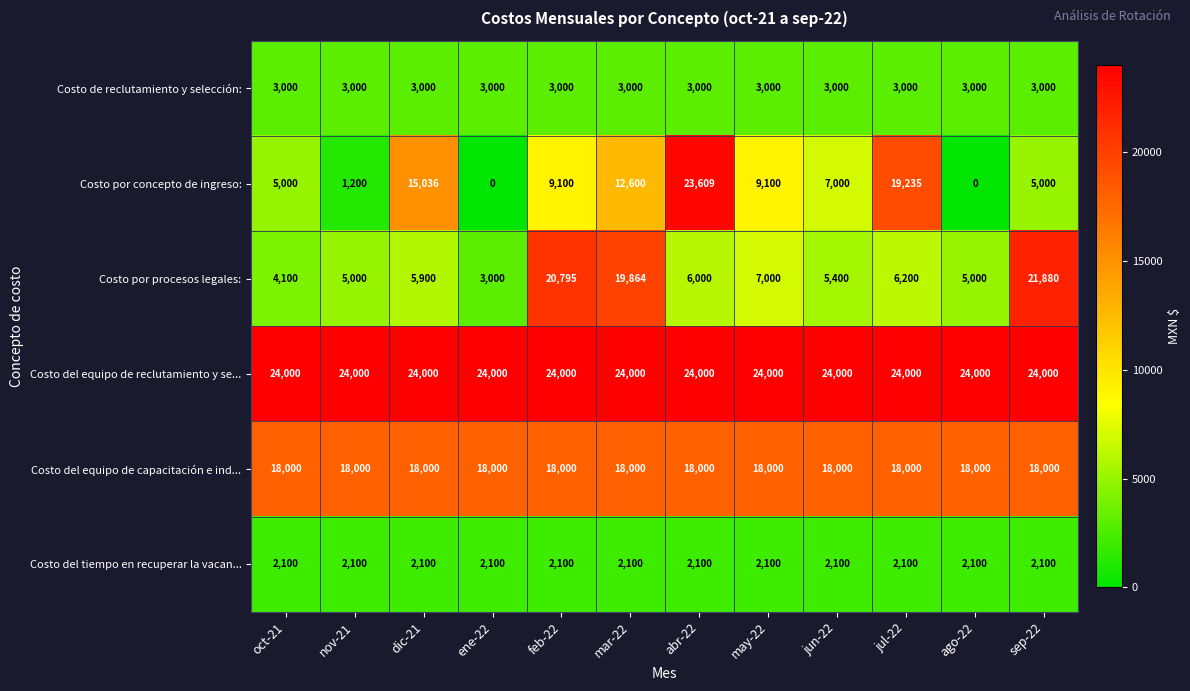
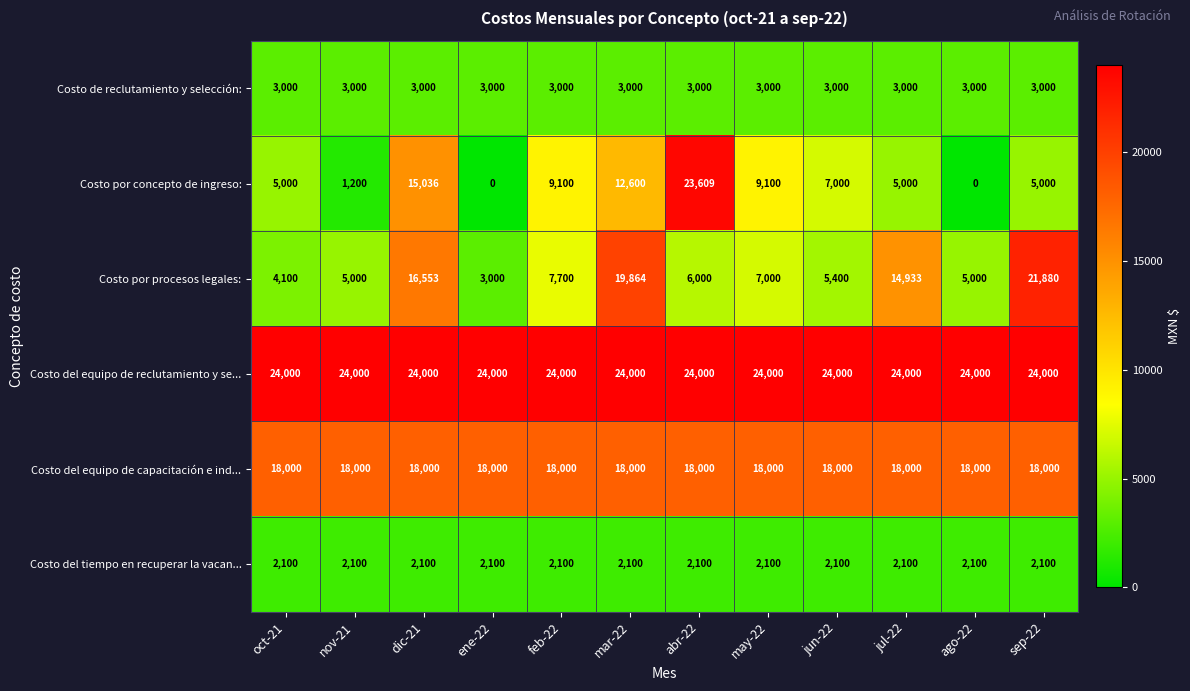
  {
    "Costo de reclutamiento y selección:": {
      "oct-21": "3,000",
      "nov-21": "3,000",
      "dic-21": "3,000",
      "ene-22": "3,000",
      "feb-22": "3,000",
      "mar-22": "3,000",
      "abr-22": "3,000",
      "may-22": "3,000",
      "jun-22": "3,000",
      "jul-22": "3,000",
      "ago-22": "3,000",
      "sep-22": "3,000"
    },
    "Costo por concepto de ingreso:": {
      "oct-21": "5,000",
      "nov-21": "1,200",
      "dic-21": "15,036",
      "ene-22": "0",
      "feb-22": "9,100",
      "mar-22": "12,600",
      "abr-22": "23,609",
      "may-22": "9,100",
      "jun-22": "7,000",
-     "jul-22": "19,235",
+     "jul-22": "5,000",
      "ago-22": "0",
      "sep-22": "5,000"
    },
    "Costo por procesos legales:": {
      "oct-21": "4,100",
      "nov-21": "5,000",
-     "dic-21": "5,900",
+     "dic-21": "16,553",
      "ene-22": "3,000",
-     "feb-22": "20,795",
+     "feb-22": "7,700",
      "mar-22": "19,864",
      "abr-22": "6,000",
      "may-22": "7,000",
      "jun-22": "5,400",
-     "jul-22": "6,200",
+     "jul-22": "14,933",
      "ago-22": "5,000",
      "sep-22": "21,880"
    },
    "Costo del equipo de reclutamiento y se...": {
      "oct-21": "24,000",
      "nov-21": "24,000",
      "dic-21": "24,000",
      "ene-22": "24,000",
      "feb-22": "24,000",
      "mar-22": "24,000",
      "abr-22": "24,000",
      "may-22": "24,000",
      "jun-22": "24,000",
      "jul-22": "24,000",
      "ago-22": "24,000",
      "sep-22": "24,000"
    },
    "Costo del equipo de capacitación e ind...": {
      "oct-21": "18,000",
      "nov-21": "18,000",
      "dic-21": "18,000",
      "ene-22": "18,000",
      "feb-22": "18,000",
      "mar-22": "18,000",
      "abr-22": "18,000",
      "may-22": "18,000",
      "jun-22": "18,000",
      "jul-22": "18,000",
      "ago-22": "18,000",
      "sep-22": "18,000"
    },
    "Costo del tiempo en recuperar la vacan...": {
      "oct-21": "2,100",
      "nov-21": "2,100",
      "dic-21": "2,100",
      "ene-22": "2,100",
      "feb-22": "2,100",
      "mar-22": "2,100",
      "abr-22": "2,100",
      "may-22": "2,100",
      "jun-22": "2,100",
      "jul-22": "2,100",
      "ago-22": "2,100",
      "sep-22": "2,100"
    }
  }
